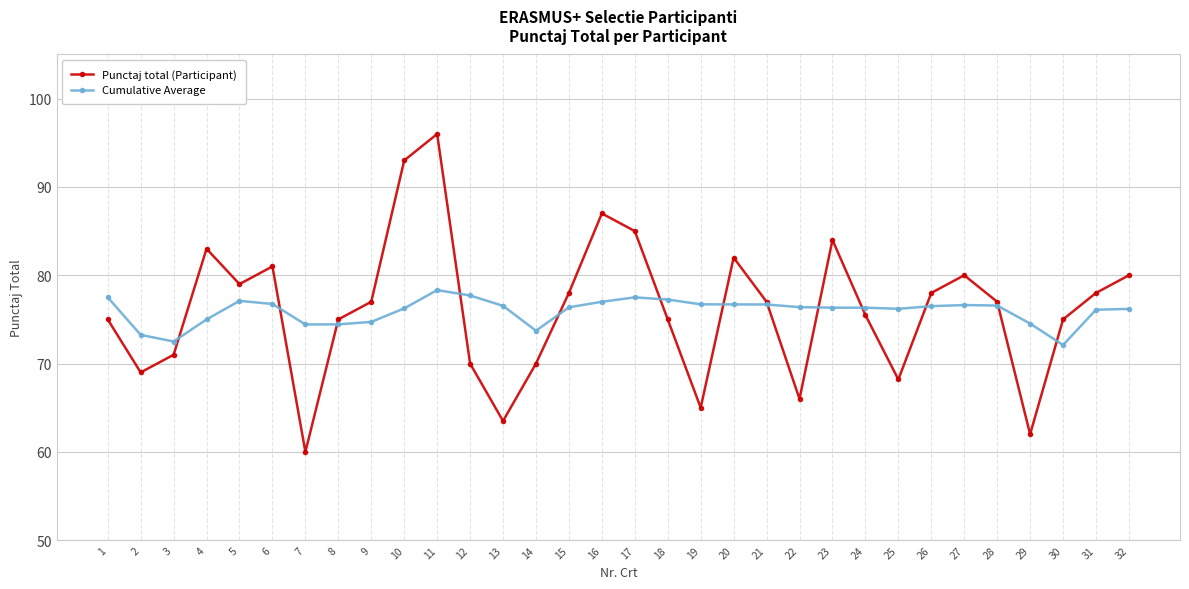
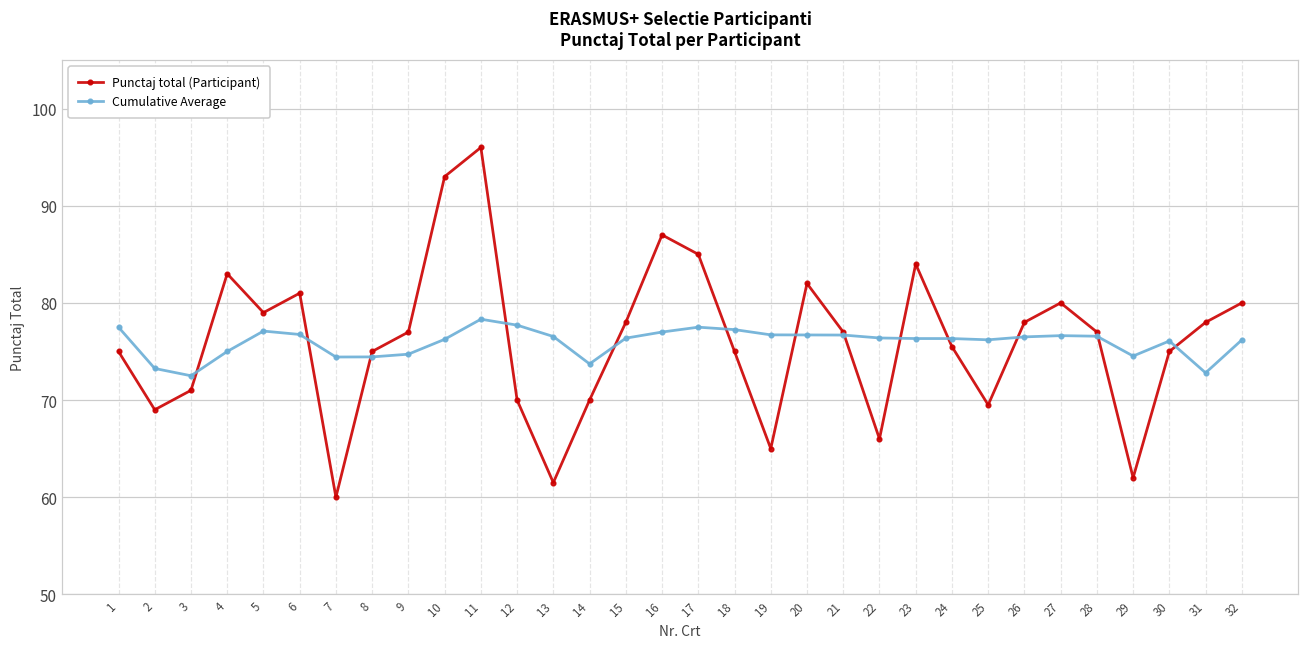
  {
    "Punctaj total (Participant)": {
      "1": 75,
      "2": 69,
      "3": 71,
      "4": 83,
      "5": 79,
      "6": 81,
      "7": 60,
      "8": 75,
      "9": 77,
      "10": 93,
      "11": 96,
      "12": 70,
-     "13": 64,
+     "13": 62,
      "14": 70,
      "15": 78,
      "16": 87,
      "17": 85,
      "18": 75,
      "19": 65,
      "20": 82,
      "21": 77,
      "22": 66,
      "23": 84,
      "24": 76,
-     "25": 68,
+     "25": 70,
      "26": 78,
      "27": 80,
      "28": 77,
      "29": 62,
      "30": 75,
      "31": 78,
      "32": 80
    },
    "Cumulative Average": {
      "1": 78,
      "2": 73,
      "3": 73,
      "4": 75,
      "5": 77,
      "6": 77,
      "7": 74,
      "8": 74,
      "9": 75,
      "10": 76,
      "11": 78,
      "12": 78,
      "13": 77,
      "14": 74,
      "15": 76,
      "16": 77,
      "17": 78,
      "18": 77,
      "19": 77,
      "20": 77,
      "21": 77,
      "22": 76,
      "23": 76,
      "24": 76,
      "25": 76,
      "26": 77,
      "27": 77,
      "28": 77,
      "29": 75,
-     "30": 72,
-     "31": 76,
+     "30": 76,
+     "31": 73,
      "32": 76
    }
  }
